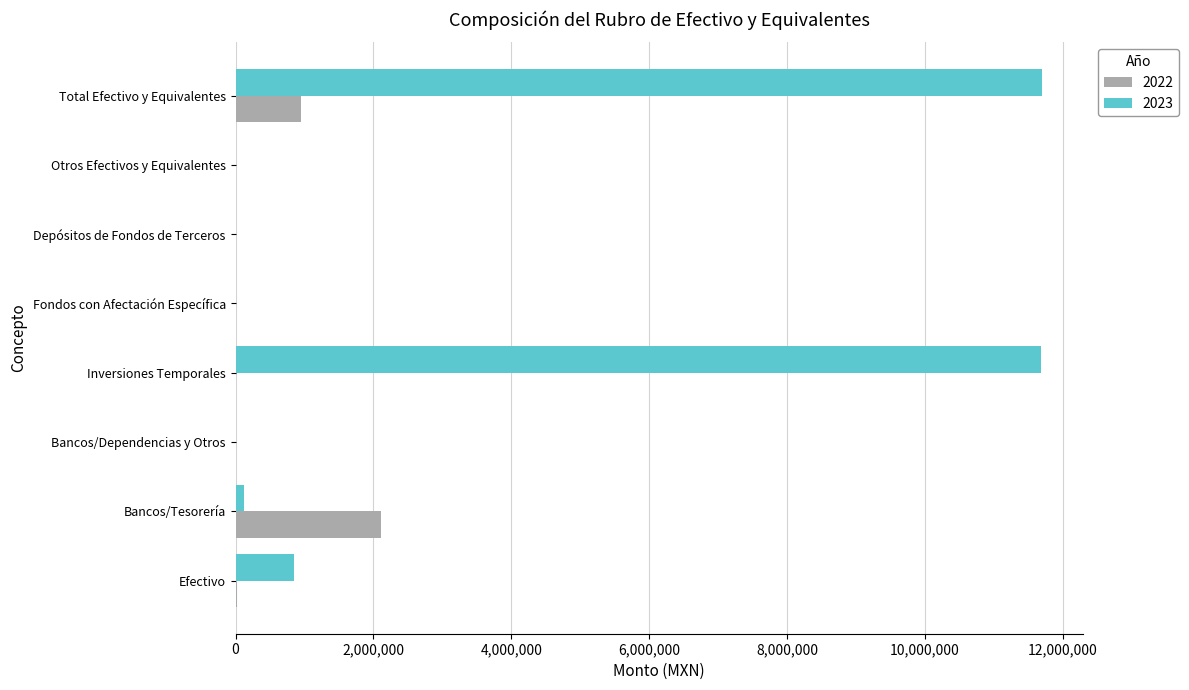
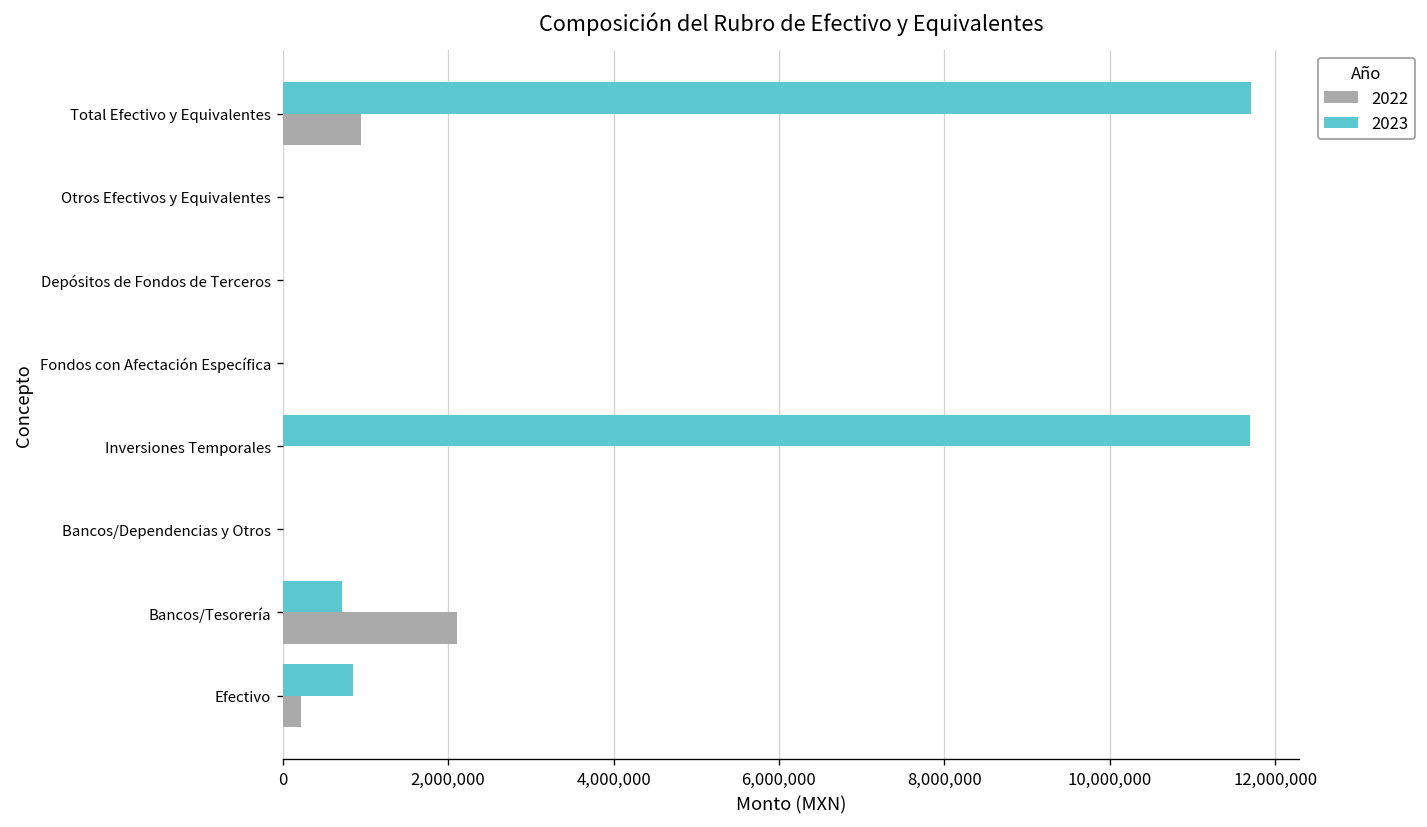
  {
    "2022": {
      "Total Efectivo y Equivalentes": "900,000",
      "Otros Efectivos y Equivalentes": "0",
      "Depósitos de Fondos de Terceros": "0",
      "Fondos con Afectación Específica": "0",
      "Inversiones Temporales": "0",
      "Bancos/Dependencias y Otros": "0",
      "Bancos/Tesorería": "2,100,000",
-     "Efectivo": "0"
+     "Efectivo": "200,000"
    },
    "2023": {
      "Total Efectivo y Equivalentes": "11,700,000",
      "Otros Efectivos y Equivalentes": "0",
      "Depósitos de Fondos de Terceros": "0",
      "Fondos con Afectación Específica": "0",
      "Inversiones Temporales": "11,700,000",
      "Bancos/Dependencias y Otros": "0",
-     "Bancos/Tesorería": "100,000",
+     "Bancos/Tesorería": "700,000",
      "Efectivo": "900,000"
    }
  }
